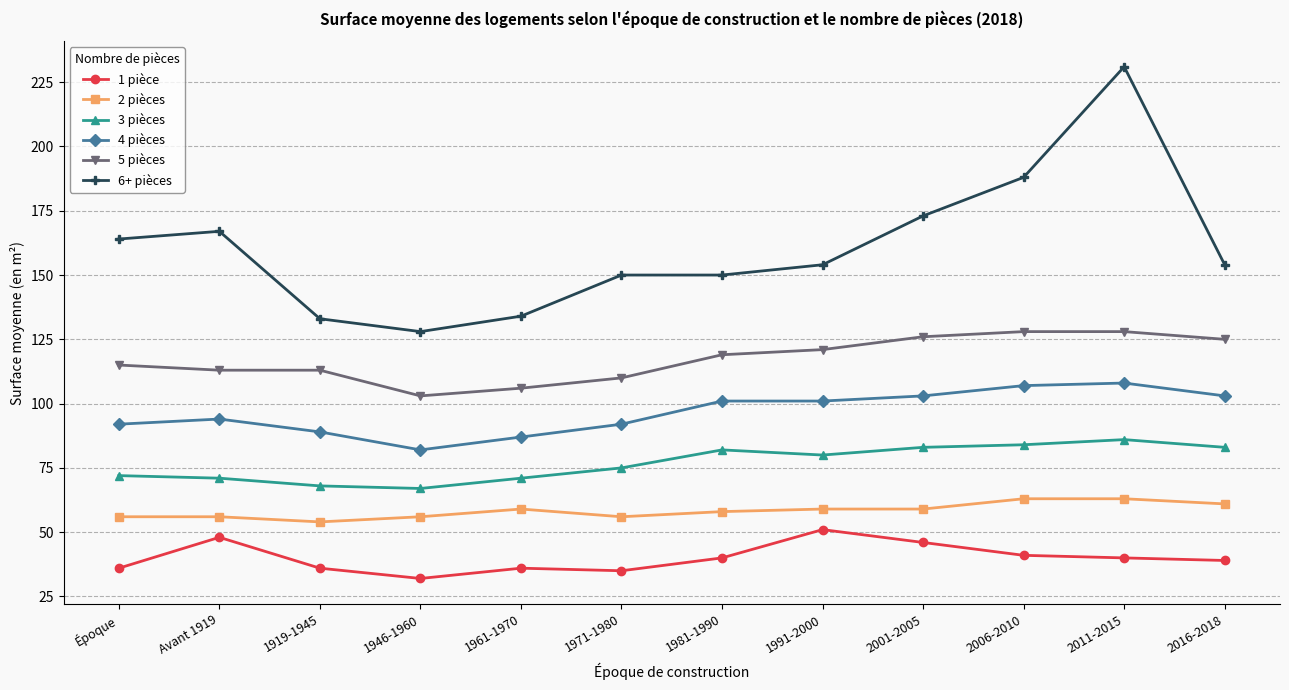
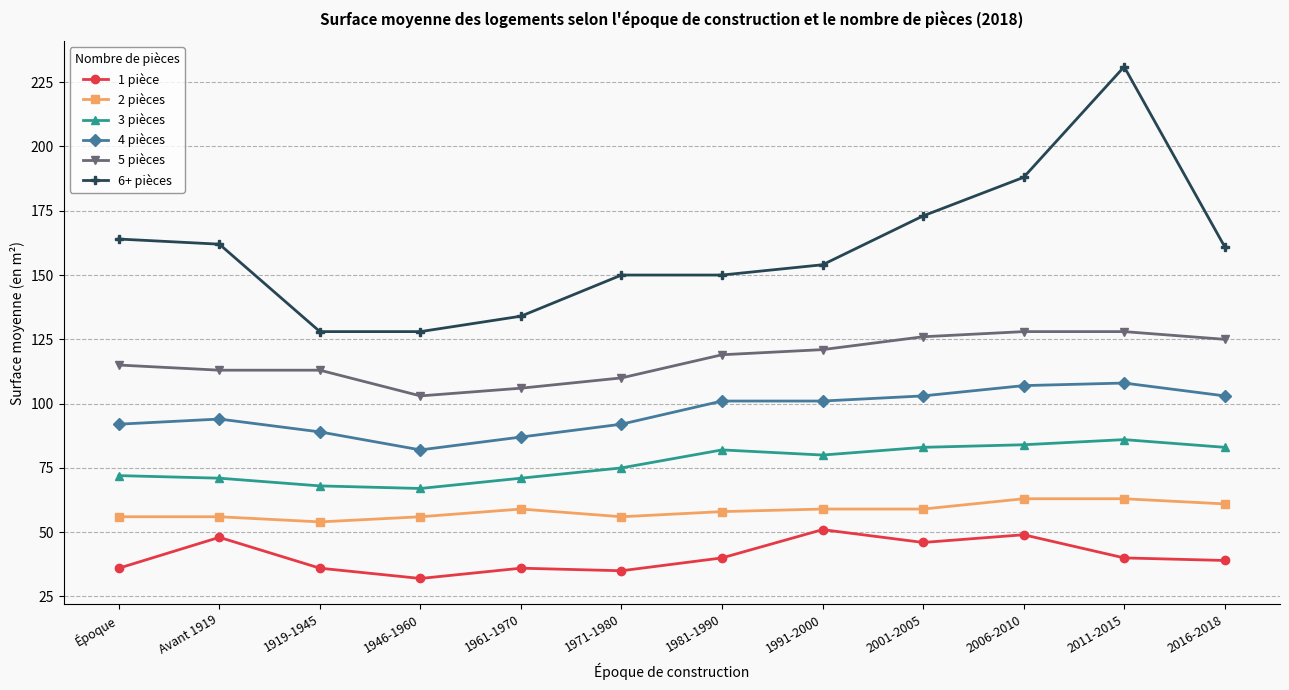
  {
    "1 pièce": {
      "Époque": 36,
      "Avant 1919": 48,
      "1919-1945": 36,
      "1946-1960": 32,
      "1961-1970": 36,
      "1971-1980": 35,
      "1981-1990": 40,
      "1991-2000": 51,
      "2001-2005": 46,
-     "2006-2010": 41,
+     "2006-2010": 49,
      "2011-2015": 40,
      "2016-2018": 39
    },
    "2 pièces": {
      "Époque": 56,
      "Avant 1919": 56,
      "1919-1945": 54,
      "1946-1960": 56,
      "1961-1970": 59,
      "1971-1980": 56,
      "1981-1990": 58,
      "1991-2000": 59,
      "2001-2005": 59,
      "2006-2010": 63,
      "2011-2015": 63,
      "2016-2018": 61
    },
    "6+ pièces": {
      "Époque": 164,
-     "Avant 1919": 167,
-     "1919-1945": 133,
+     "Avant 1919": 162,
+     "1919-1945": 128,
      "1946-1960": 128,
      "1961-1970": 134,
      "1971-1980": 150,
      "1981-1990": 150,
      "1991-2000": 154,
      "2001-2005": 173,
      "2006-2010": 188,
      "2011-2015": 231,
-     "2016-2018": 154
+     "2016-2018": 161
    }
  }
